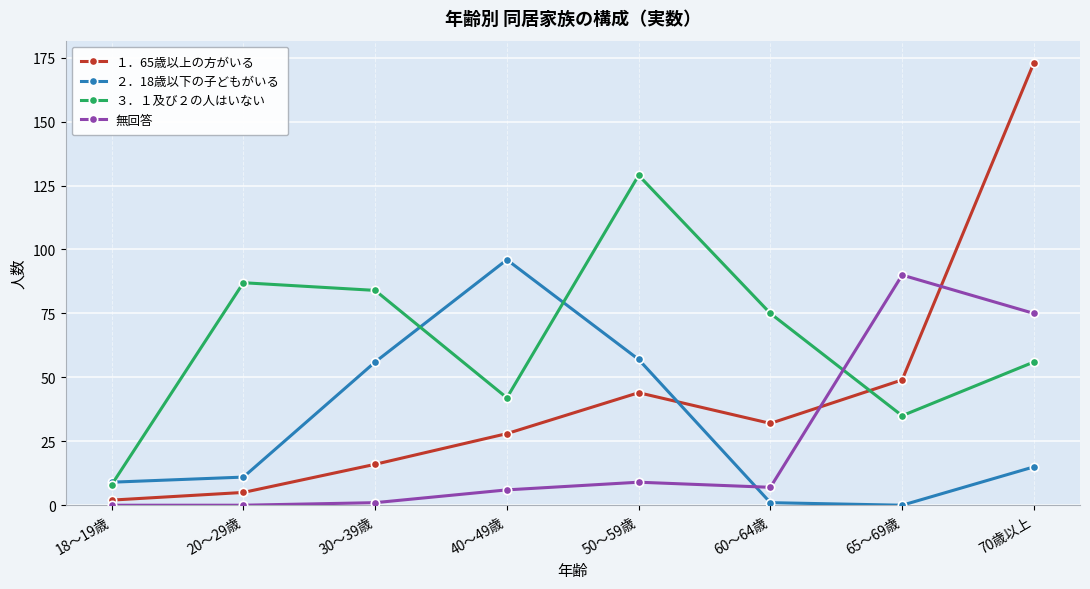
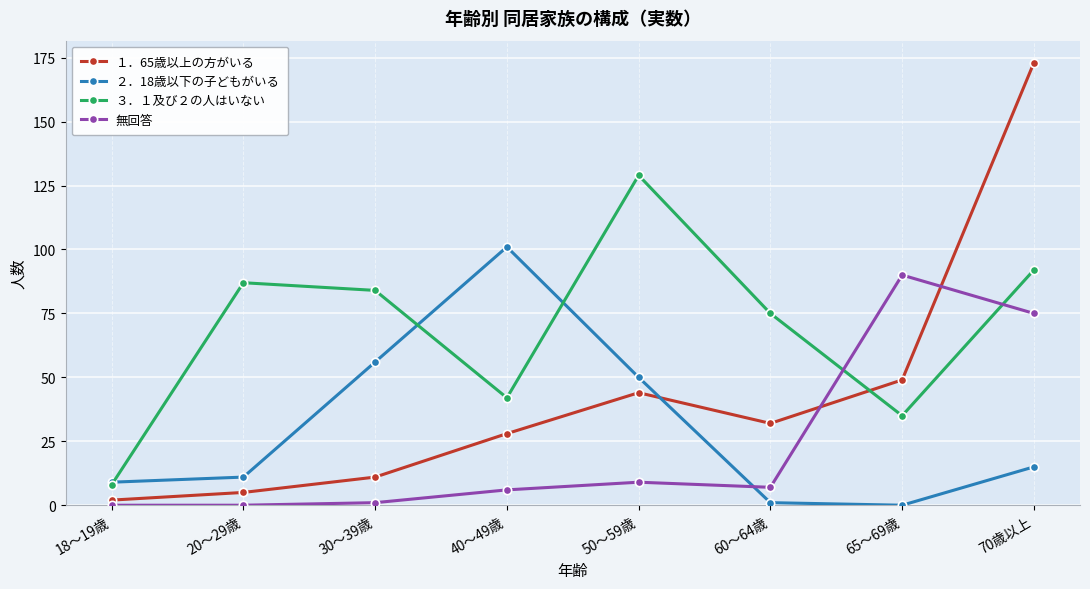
  {
    "１．65歳以上の方がいる": {
      "18～19歳": 2,
      "20～29歳": 5,
-     "30～39歳": 16,
+     "30～39歳": 11,
      "40～49歳": 28,
      "50～59歳": 44,
      "60～64歳": 32,
      "65～69歳": 49,
      "70歳以上": 173
    },
    "２．18歳以下の子どもがいる": {
      "18～19歳": 9,
      "20～29歳": 11,
      "30～39歳": 56,
-     "40～49歳": 96,
-     "50～59歳": 57,
+     "40～49歳": 101,
+     "50～59歳": 50,
      "60～64歳": 1,
      "65～69歳": 0,
      "70歳以上": 15
    },
    "３．１及び２の人はいない": {
      "18～19歳": 8,
      "20～29歳": 87,
      "30～39歳": 84,
      "40～49歳": 42,
      "50～59歳": 129,
      "60～64歳": 75,
      "65～69歳": 35,
-     "70歳以上": 56
+     "70歳以上": 92
    },
    "無回答": {
      "18～19歳": 0,
      "20～29歳": 0,
      "30～39歳": 1,
      "40～49歳": 6,
      "50～59歳": 9,
      "60～64歳": 7,
      "65～69歳": 90,
      "70歳以上": 75
    }
  }
